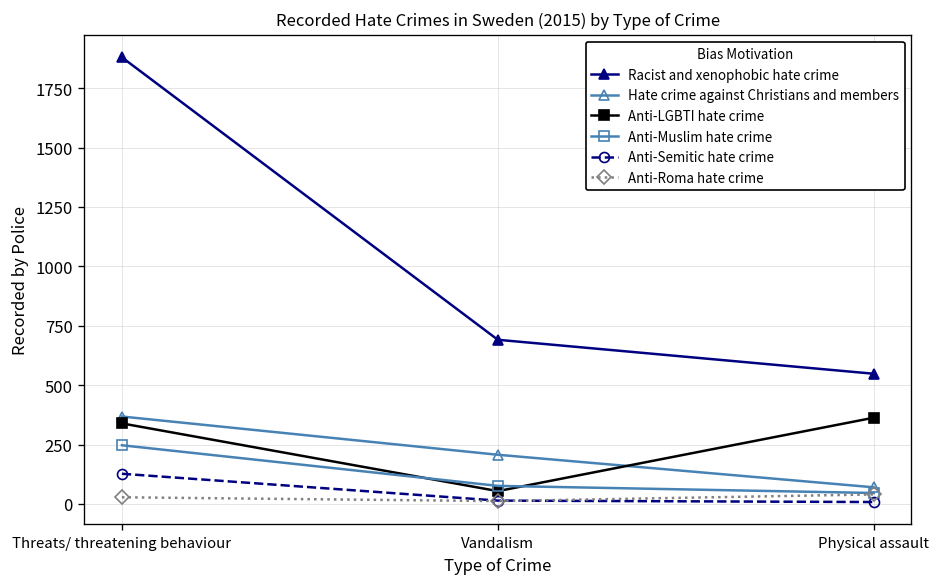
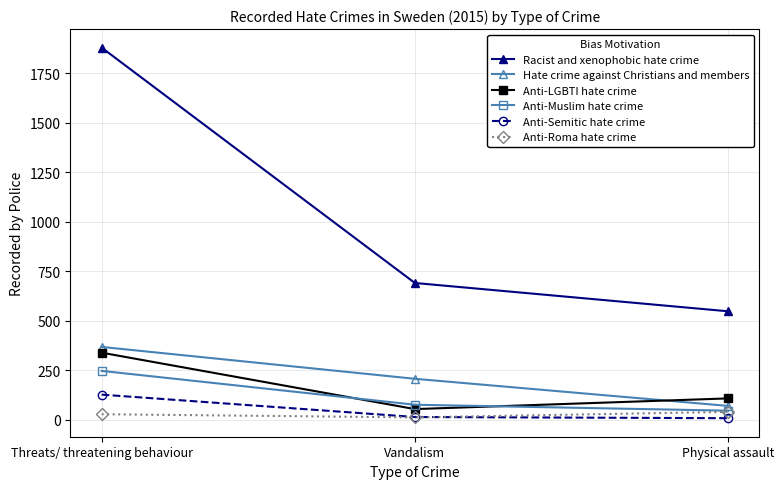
  {
    "Anti-LGBTI hate crime": {
      "Threats/ threatening behaviour": 340,
      "Vandalism": 50,
-     "Physical assault": 360
+     "Physical assault": 110
    },
    "Anti-Roma hate crime": {
      "Threats/ threatening behaviour": 30
    }
  }
